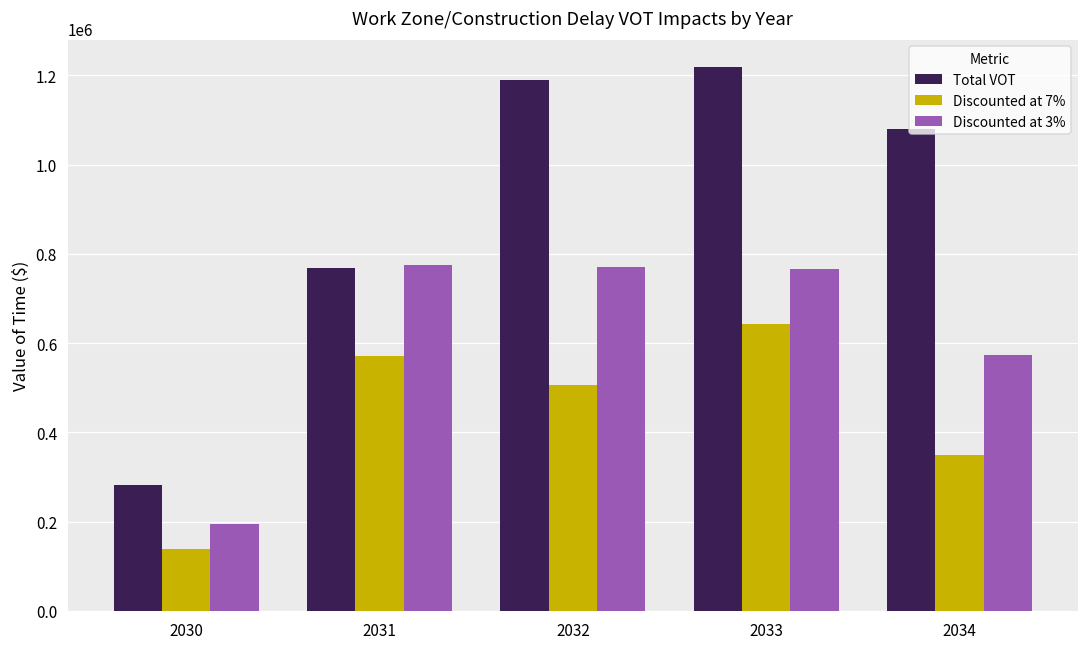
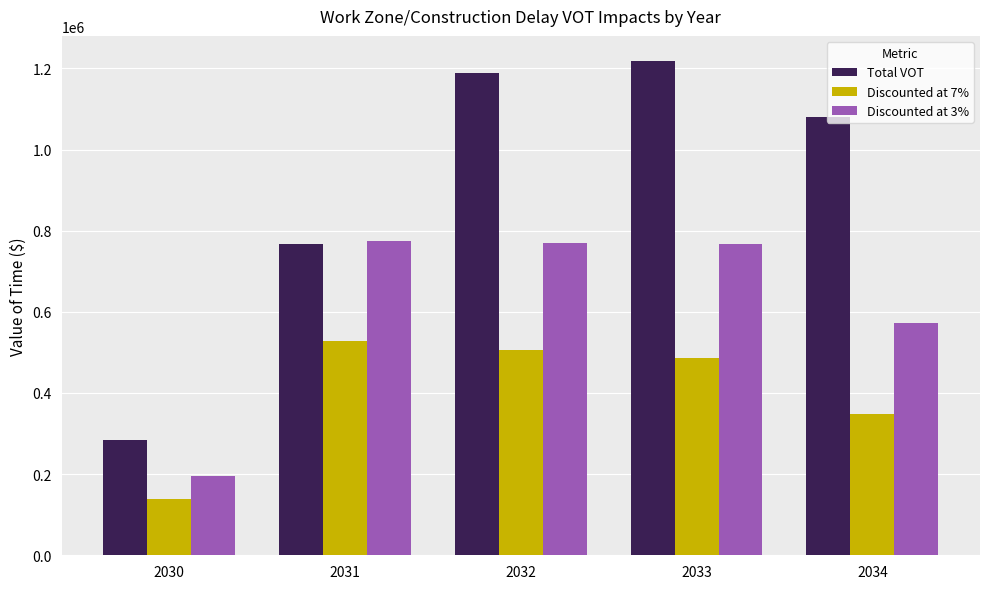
  {
    "Total VOT": {
      "2030": 280000,
      "2031": 770000,
      "2032": 1190000,
      "2033": 1220000
    },
    "Discounted at 7%": {
      "2030": 140000,
-     "2031": 570000,
+     "2031": 530000,
      "2032": 510000,
-     "2033": 640000,
+     "2033": 490000,
      "2034": 350000
    },
    "Discounted at 3%": {
      "2030": 190000,
      "2031": 770000,
      "2032": 770000,
      "2033": 770000,
      "2034": 570000
    }
  }
